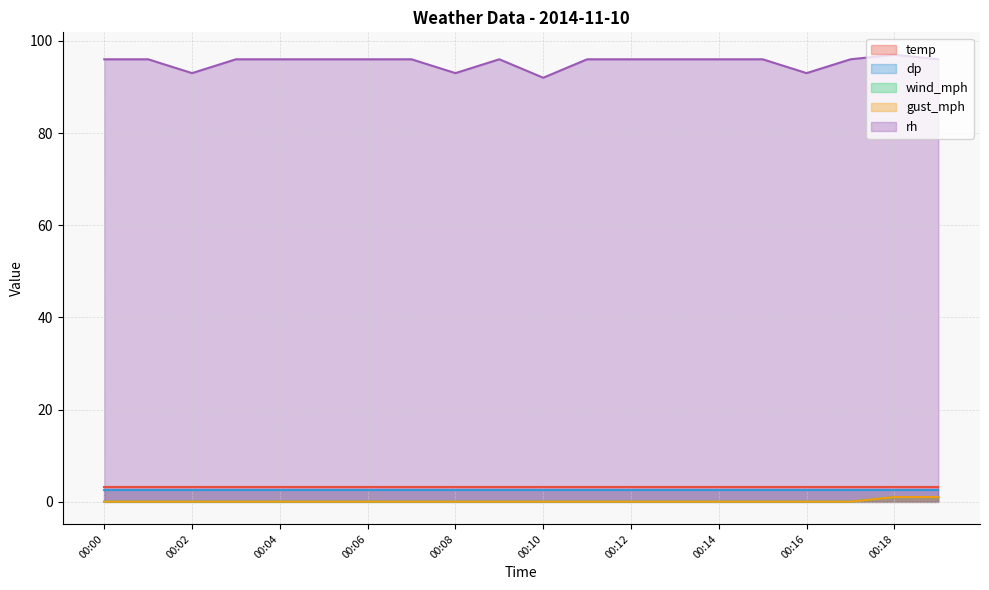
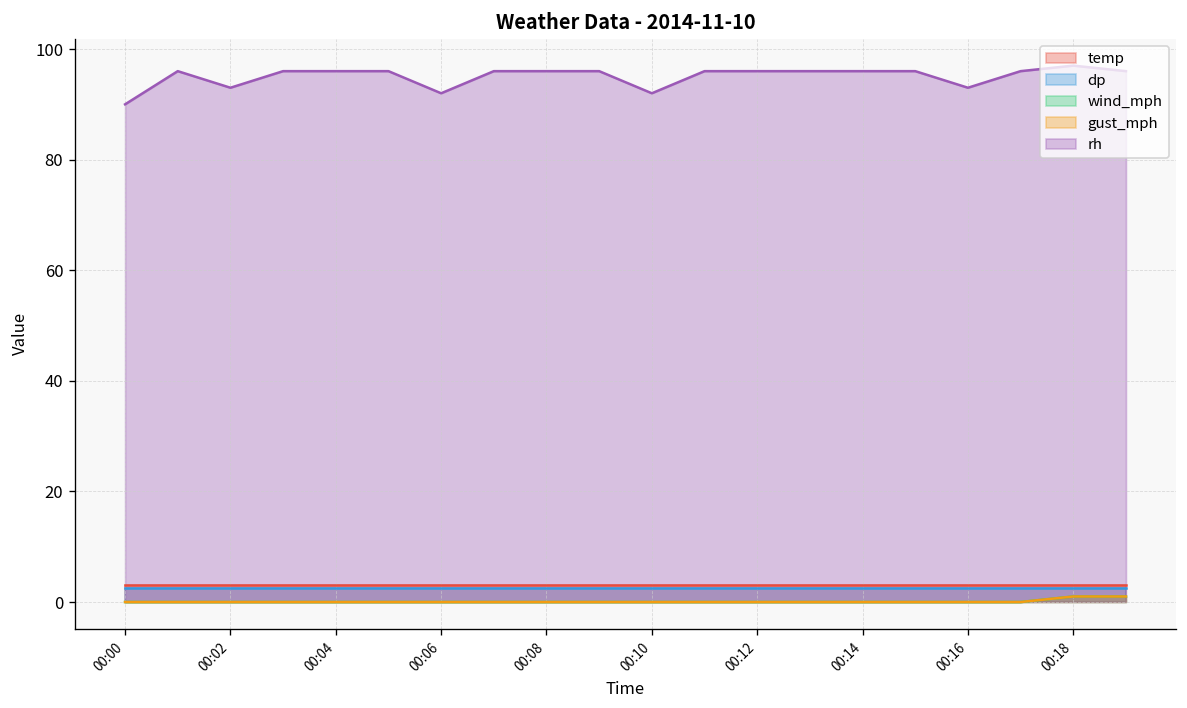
  {
    "dp": {
      "00:00": 3,
      "00:02": 3,
      "00:04": 3,
      "00:06": 3,
      "00:08": 3,
      "00:10": 3,
      "00:12": 3,
      "00:14": 3,
      "00:16": 3,
      "00:18": 3
    },
    "rh": {
-     "00:00": 96,
+     "00:00": 90,
      "00:02": 93,
      "00:04": 96,
-     "00:06": 96,
-     "00:08": 93,
+     "00:06": 92,
+     "00:08": 96,
      "00:10": 92,
      "00:12": 96,
      "00:14": 96,
      "00:16": 93
    }
  }
